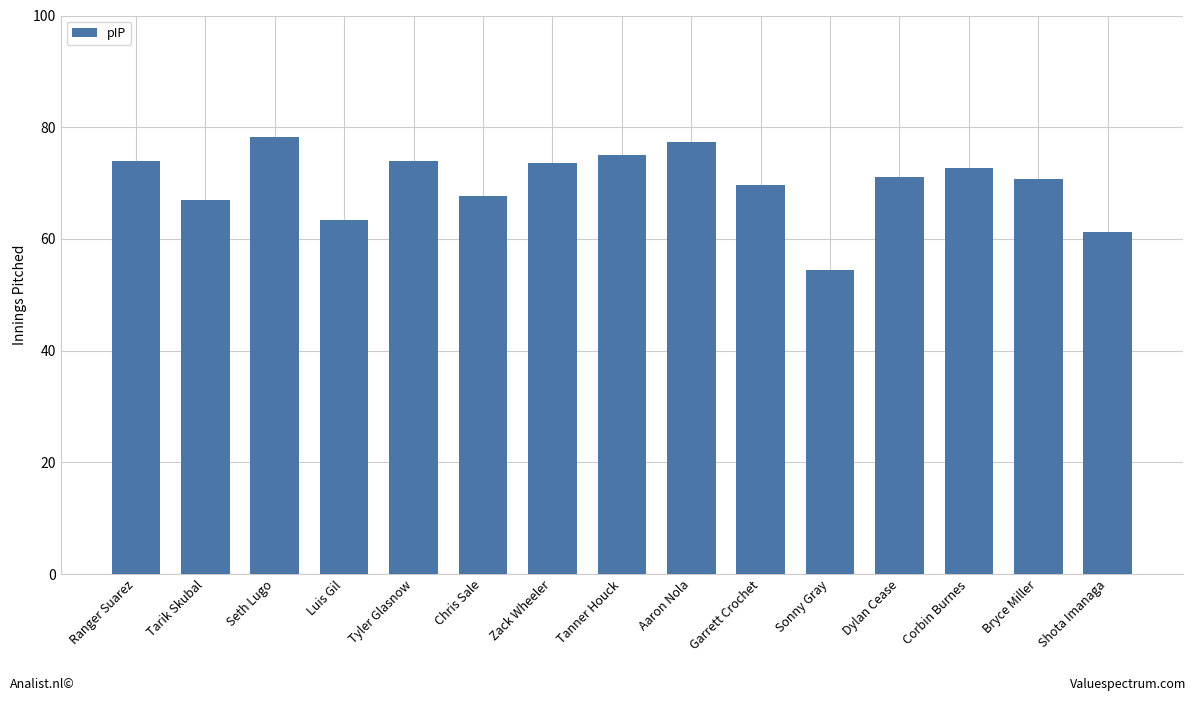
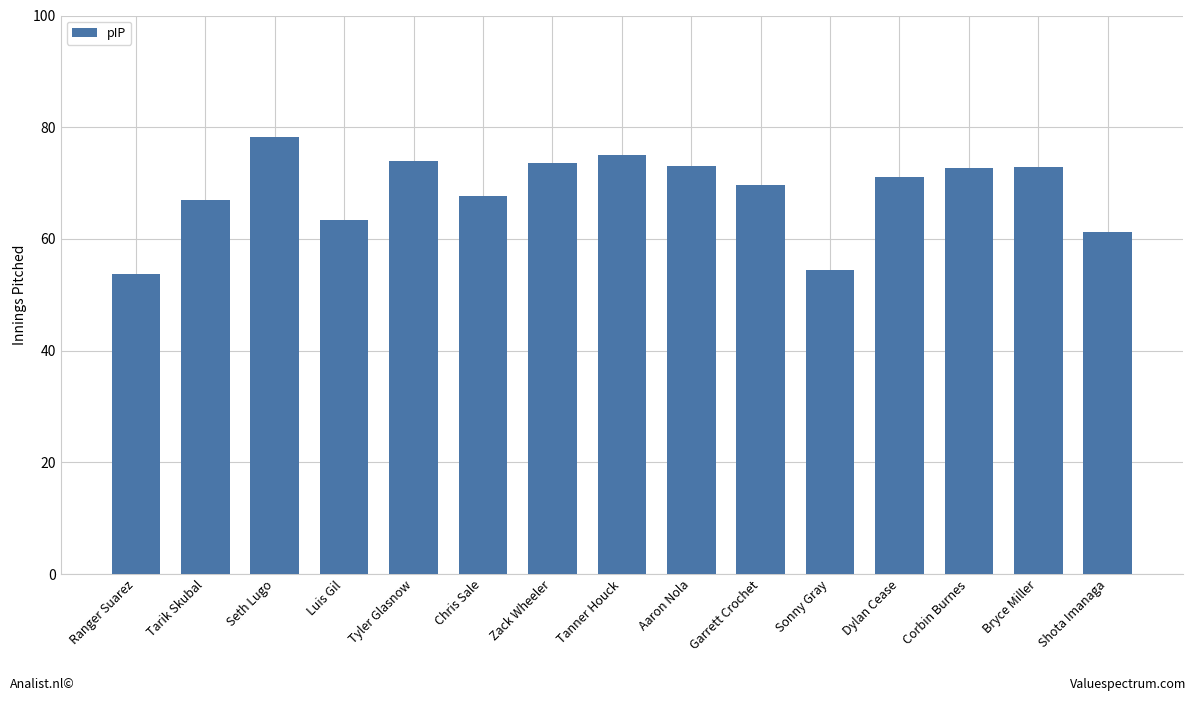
  {
-   "Ranger Suarez": 74,
+   "Ranger Suarez": 54,
    "Tarik Skubal": 67,
    "Seth Lugo": 78,
    "Luis Gil": 63,
    "Tyler Glasnow": 74,
    "Chris Sale": 68,
    "Zack Wheeler": 74,
    "Tanner Houck": 75,
-   "Aaron Nola": 77,
+   "Aaron Nola": 73,
    "Garrett Crochet": 70,
    "Sonny Gray": 54,
    "Dylan Cease": 71,
    "Corbin Burnes": 73,
-   "Bryce Miller": 71,
+   "Bryce Miller": 73,
    "Shota Imanaga": 61
  }
